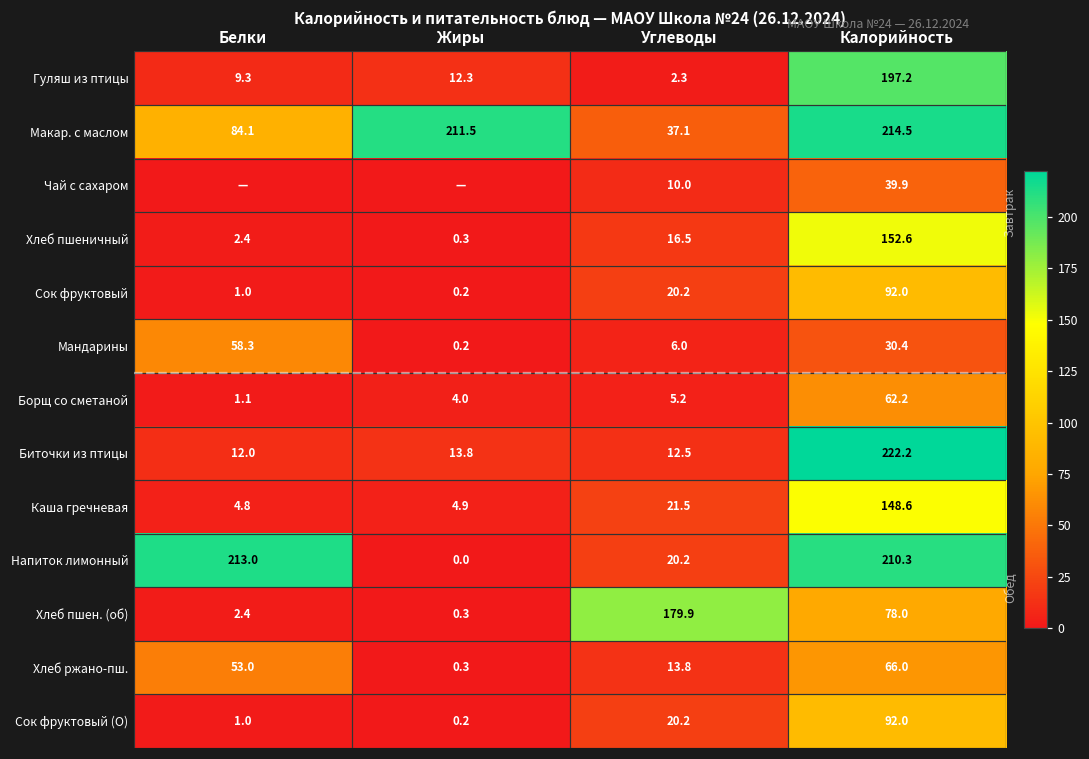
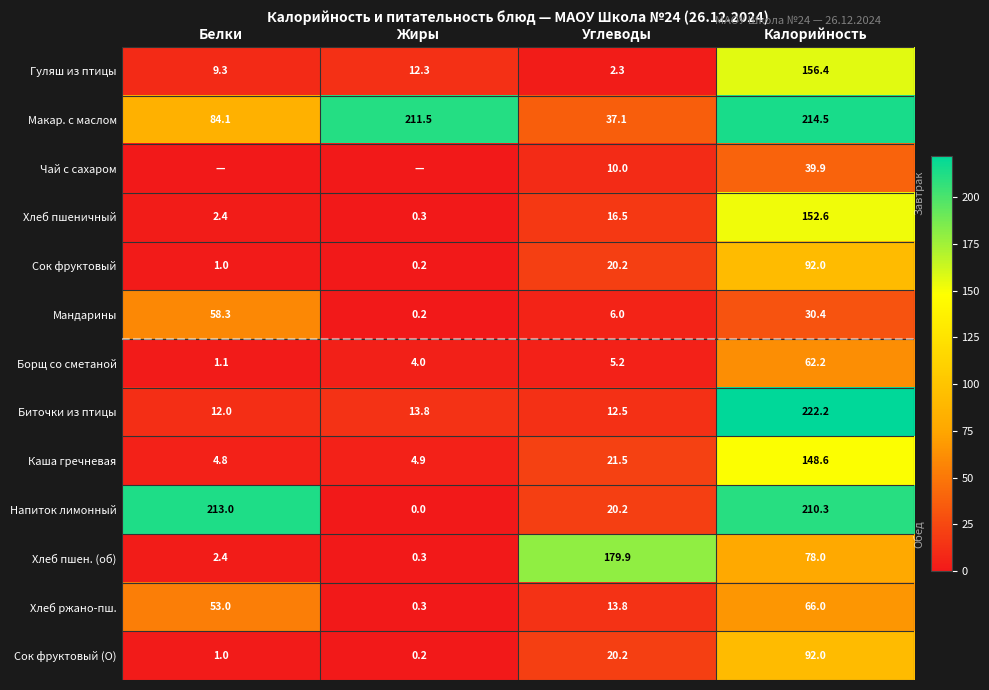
  {
    "Гуляш из птицы": {
      "Белки": 9.3,
      "Жиры": 12.3,
      "Углеводы": 2.3,
-     "Калорийность": 197.2
+     "Калорийность": 156.4
    },
    "Макар. с маслом": {
      "Белки": 84.1,
      "Жиры": 211.5,
      "Углеводы": 37.1,
      "Калорийность": 214.5
    },
    "Чай с сахаром": {
      "Углеводы": 10.0,
      "Калорийность": 39.9
    },
    "Хлеб пшеничный": {
      "Белки": 2.4,
      "Жиры": 0.3,
      "Углеводы": 16.5,
      "Калорийность": 152.6
    },
    "Сок фруктовый": {
      "Белки": 1.0,
      "Жиры": 0.2,
      "Углеводы": 20.2,
      "Калорийность": 92.0
    },
    "Мандарины": {
      "Белки": 58.3,
      "Жиры": 0.2,
      "Углеводы": 6.0,
      "Калорийность": 30.4
    },
    "Борщ со сметаной": {
      "Белки": 1.1,
      "Жиры": 4.0,
      "Углеводы": 5.2,
      "Калорийность": 62.2
    },
    "Биточки из птицы": {
      "Белки": 12.0,
      "Жиры": 13.8,
      "Углеводы": 12.5,
      "Калорийность": 222.2
    },
    "Каша гречневая": {
      "Белки": 4.8,
      "Жиры": 4.9,
      "Углеводы": 21.5,
      "Калорийность": 148.6
    },
    "Напиток лимонный": {
      "Белки": 213.0,
      "Жиры": 0.0,
      "Углеводы": 20.2,
      "Калорийность": 210.3
    },
    "Хлеб пшен. (об)": {
      "Белки": 2.4,
      "Жиры": 0.3,
      "Углеводы": 179.9,
      "Калорийность": 78.0
    },
    "Хлеб ржано-пш.": {
      "Белки": 53.0,
      "Жиры": 0.3,
      "Углеводы": 13.8,
      "Калорийность": 66.0
    },
    "Сок фруктовый (О)": {
      "Белки": 1.0,
      "Жиры": 0.2,
      "Углеводы": 20.2,
      "Калорийность": 92.0
    }
  }
